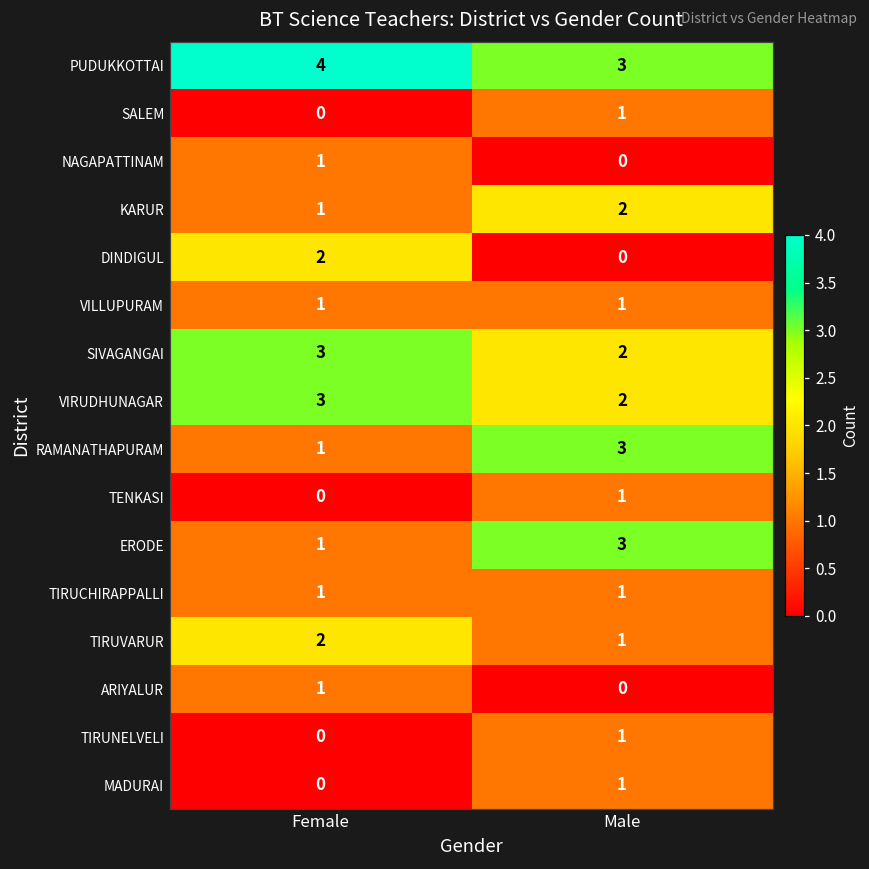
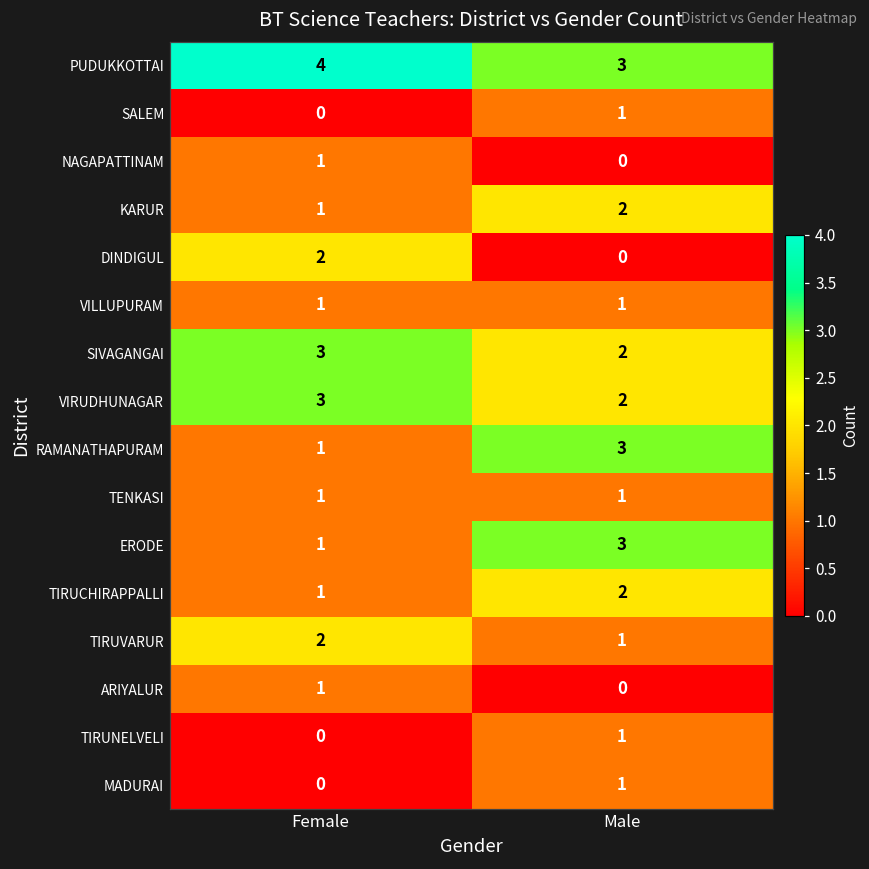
  {
    "PUDUKKOTTAI": {
      "Female": 4,
      "Male": 3
    },
    "SALEM": {
      "Female": 0,
      "Male": 1
    },
    "NAGAPATTINAM": {
      "Female": 1,
      "Male": 0
    },
    "KARUR": {
      "Female": 1,
      "Male": 2
    },
    "DINDIGUL": {
      "Female": 2,
      "Male": 0
    },
    "VILLUPURAM": {
      "Female": 1,
      "Male": 1
    },
    "SIVAGANGAI": {
      "Female": 3,
      "Male": 2
    },
    "VIRUDHUNAGAR": {
      "Female": 3,
      "Male": 2
    },
    "RAMANATHAPURAM": {
      "Female": 1,
      "Male": 3
    },
    "TENKASI": {
-     "Female": 0,
+     "Female": 1,
      "Male": 1
    },
    "ERODE": {
      "Female": 1,
      "Male": 3
    },
    "TIRUCHIRAPPALLI": {
      "Female": 1,
-     "Male": 1
+     "Male": 2
    },
    "TIRUVARUR": {
      "Female": 2,
      "Male": 1
    },
    "ARIYALUR": {
      "Female": 1,
      "Male": 0
    },
    "TIRUNELVELI": {
      "Female": 0,
      "Male": 1
    },
    "MADURAI": {
      "Female": 0,
      "Male": 1
    }
  }
